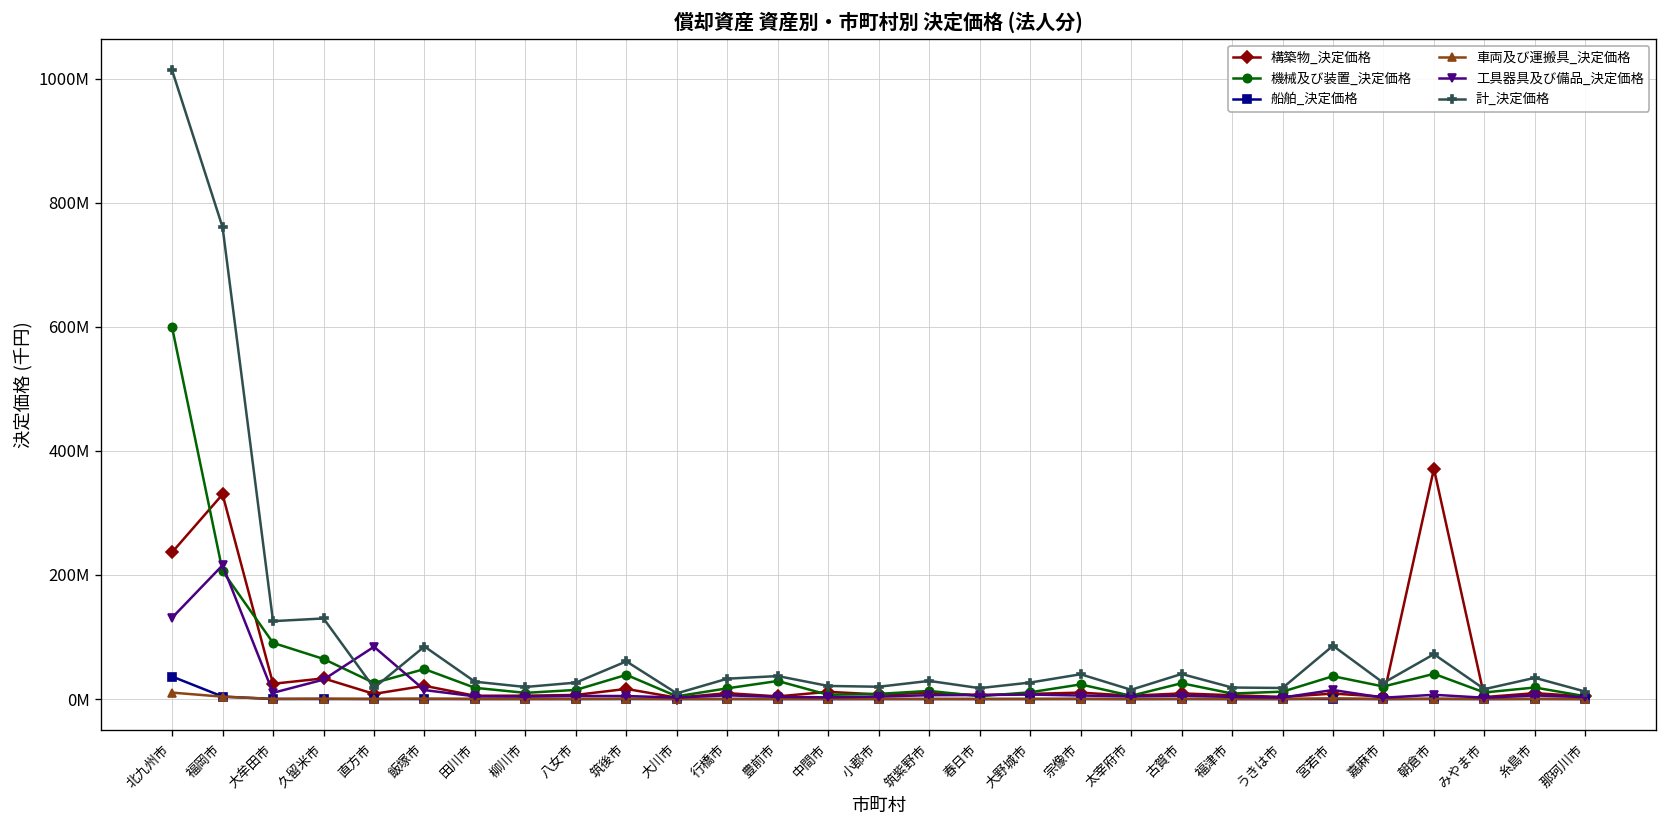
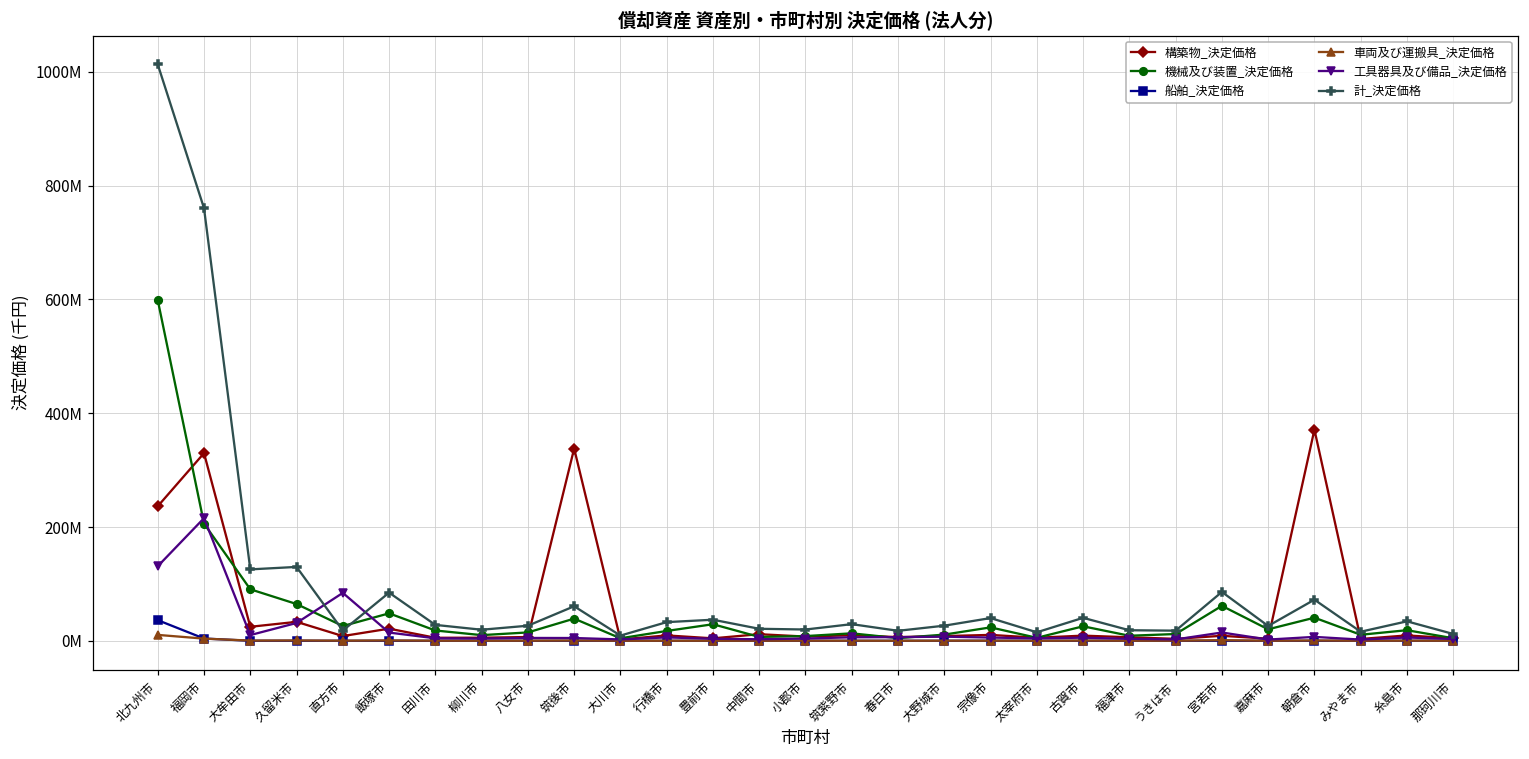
  {
    "構築物_決定価格": {
      "北九州市": 240000000,
      "福岡市": 330000000,
      "大牟田市": 20000000,
      "直方市": 10000000,
      "飯塚市": 20000000,
-     "筑後市": 20000000,
+     "筑後市": 340000000,
      "宮若市": 10000000,
      "朝倉市": 370000000
    },
    "機械及び装置_決定価格": {
      "北九州市": 600000000,
      "福岡市": 210000000,
      "大牟田市": 90000000,
      "久留米市": 60000000,
      "直方市": 30000000,
      "飯塚市": 50000000,
      "田川市": 20000000,
      "八女市": 10000000,
      "筑後市": 40000000,
      "行橋市": 20000000,
      "豊前市": 30000000,
      "宗像市": 20000000,
      "古賀市": 30000000,
      "うきは市": 10000000,
-     "宮若市": 40000000,
+     "宮若市": 60000000,
      "嘉麻市": 20000000,
      "朝倉市": 40000000,
      "みやま市": 10000000,
      "糸島市": 20000000
    },
    "船舶_決定価格": {
      "北九州市": 40000000
    },
    "車両及び運搬具_決定価格": {
      "北九州市": 10000000
    },
    "工具器具及び備品_決定価格": {
      "北九州市": 130000000,
      "福岡市": 220000000,
      "大牟田市": 10000000,
      "直方市": 80000000,
      "飯塚市": 10000000,
      "宮若市": 10000000,
      "朝倉市": 10000000
    },
    "計_決定価格": {
      "北九州市": 1010000000,
      "福岡市": 760000000,
      "大牟田市": 130000000,
      "久留米市": 130000000,
      "直方市": 20000000,
      "飯塚市": 80000000,
      "田川市": 30000000,
      "柳川市": 20000000,
      "八女市": 30000000,
      "筑後市": 60000000,
      "行橋市": 30000000,
      "豊前市": 40000000,
      "中間市": 20000000,
      "小郡市": 20000000,
      "筑紫野市": 30000000,
      "春日市": 20000000,
      "大野城市": 30000000,
      "宗像市": 40000000,
      "太宰府市": 10000000,
      "古賀市": 40000000,
      "福津市": 20000000,
      "うきは市": 20000000,
      "宮若市": 90000000,
      "嘉麻市": 30000000,
      "朝倉市": 70000000,
      "みやま市": 20000000,
      "糸島市": 30000000,
      "那珂川市": 10000000
    }
  }
